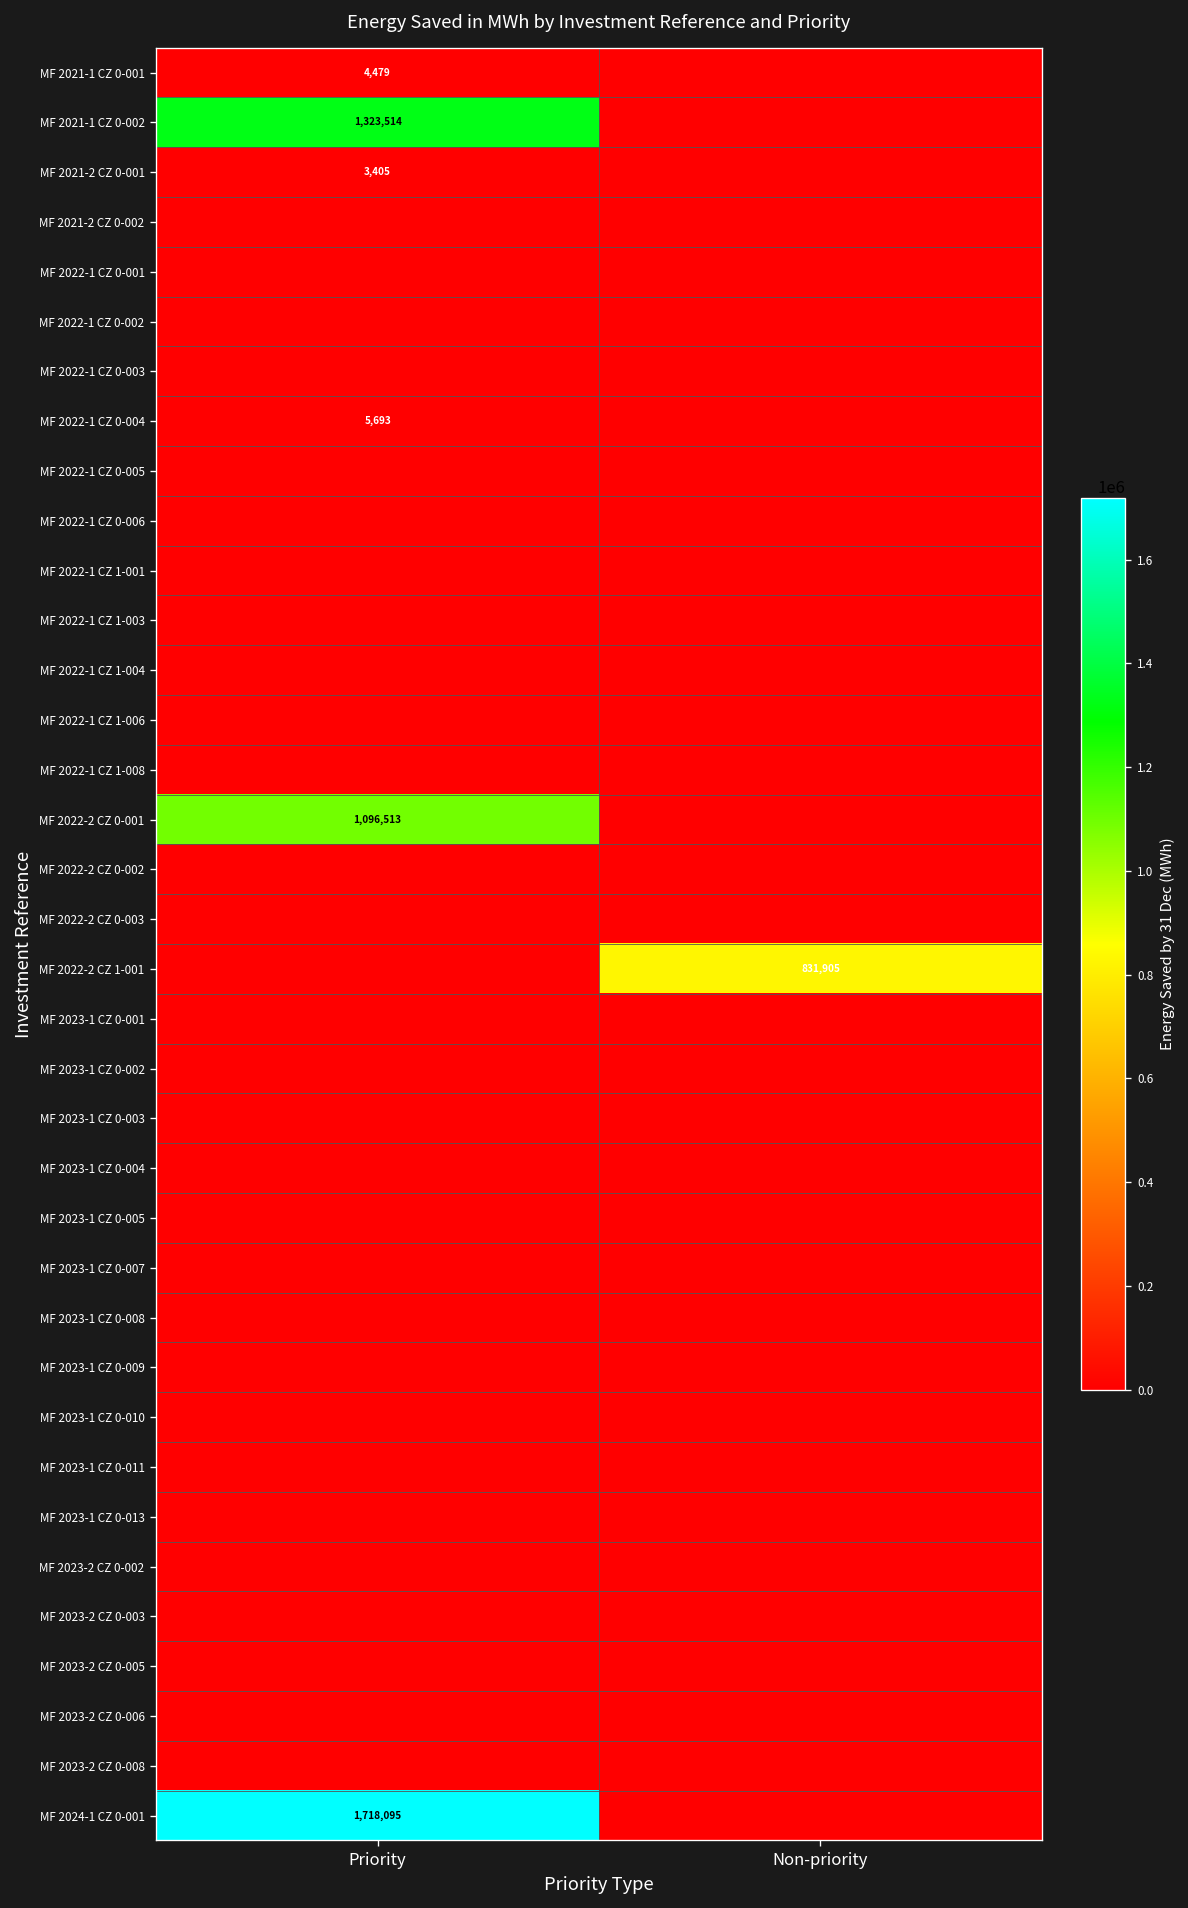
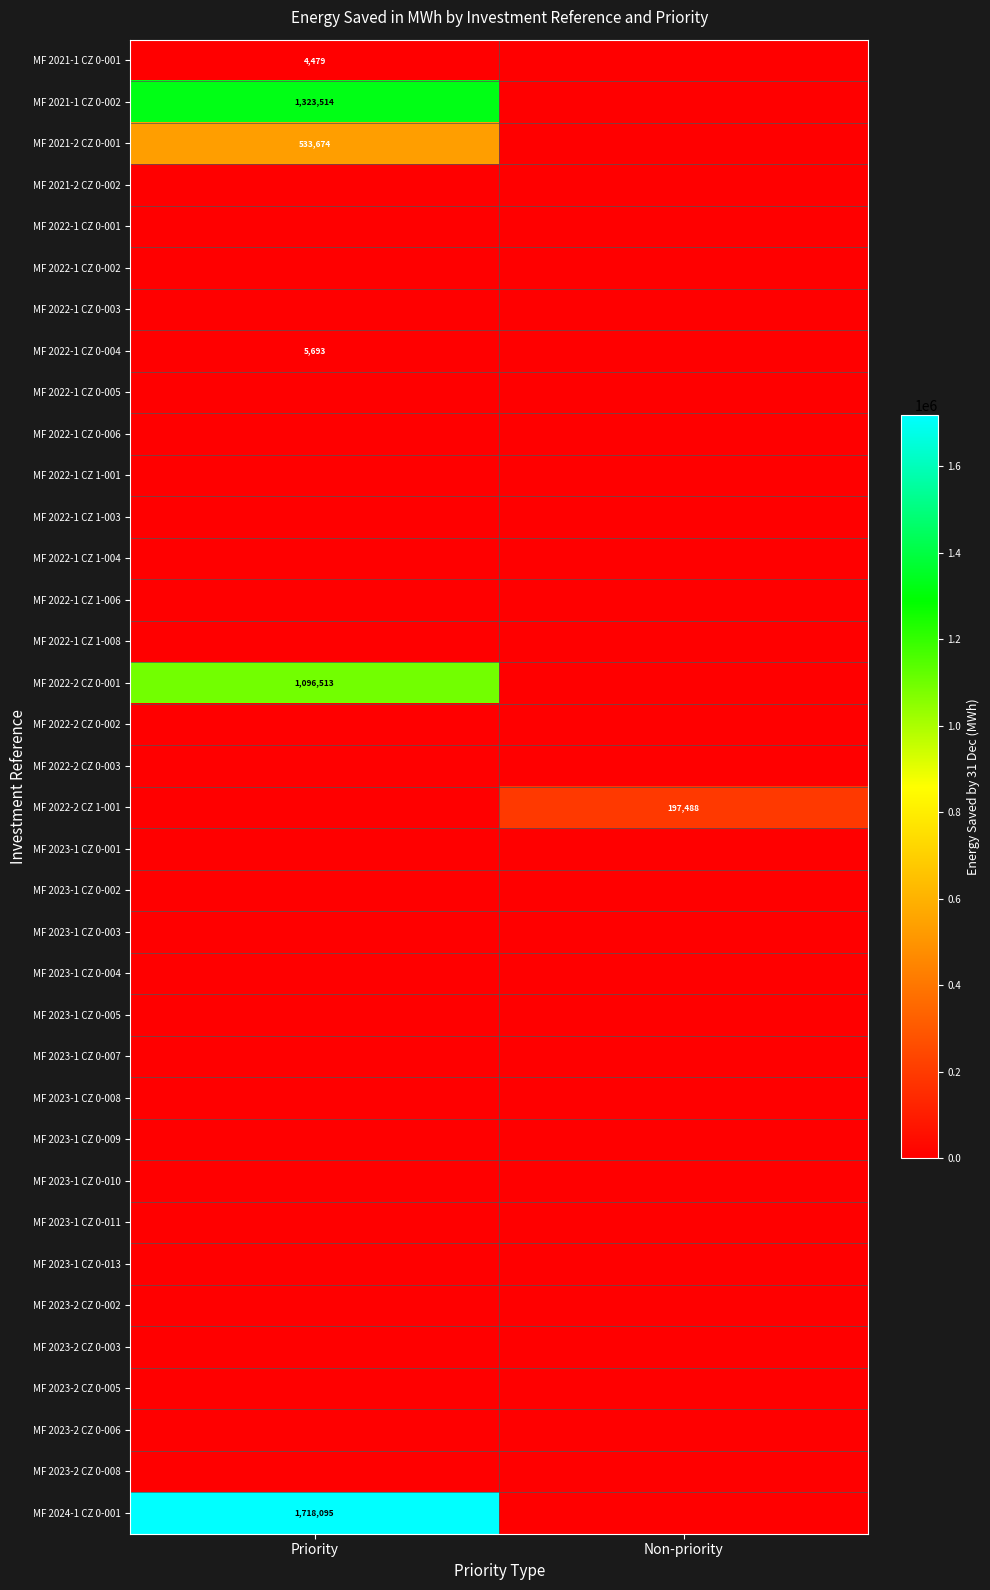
  {
    "MF 2021-1 CZ 0-001": {
      "Priority": "4,479"
    },
    "MF 2021-1 CZ 0-002": {
      "Priority": "1,323,514"
    },
    "MF 2021-2 CZ 0-001": {
-     "Priority": "3,405"
+     "Priority": "533,674"
    },
    "MF 2022-1 CZ 0-004": {
      "Priority": "5,693"
    },
    "MF 2022-2 CZ 0-001": {
      "Priority": "1,096,513"
    },
    "MF 2022-2 CZ 1-001": {
-     "Non-priority": "831,905"
+     "Non-priority": "197,488"
    },
    "MF 2024-1 CZ 0-001": {
      "Priority": "1,718,095"
    }
  }
